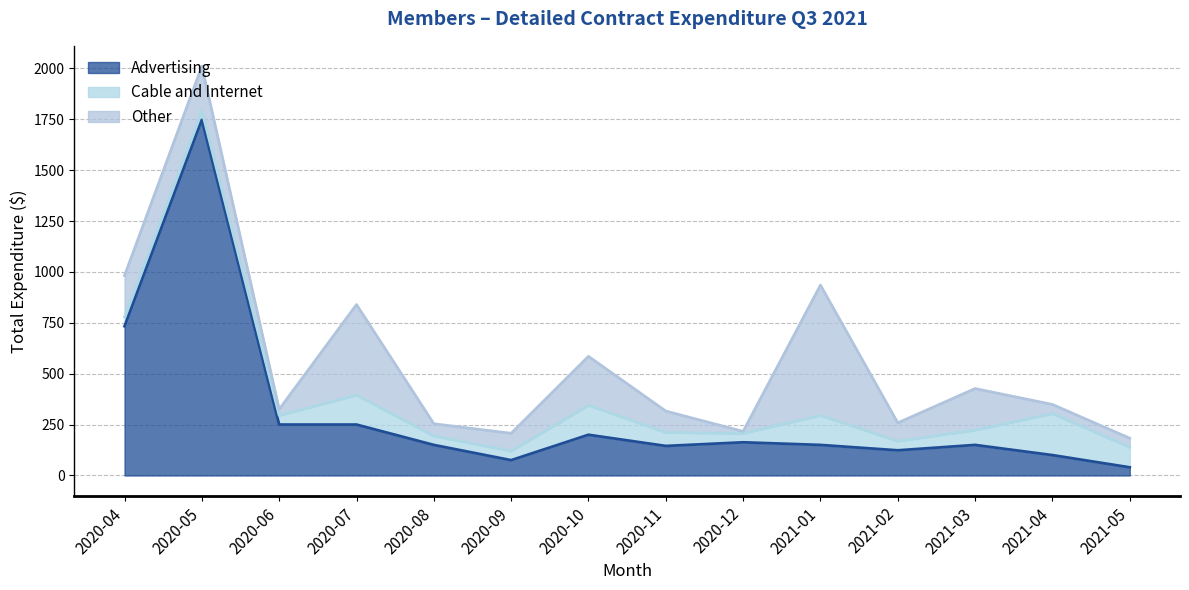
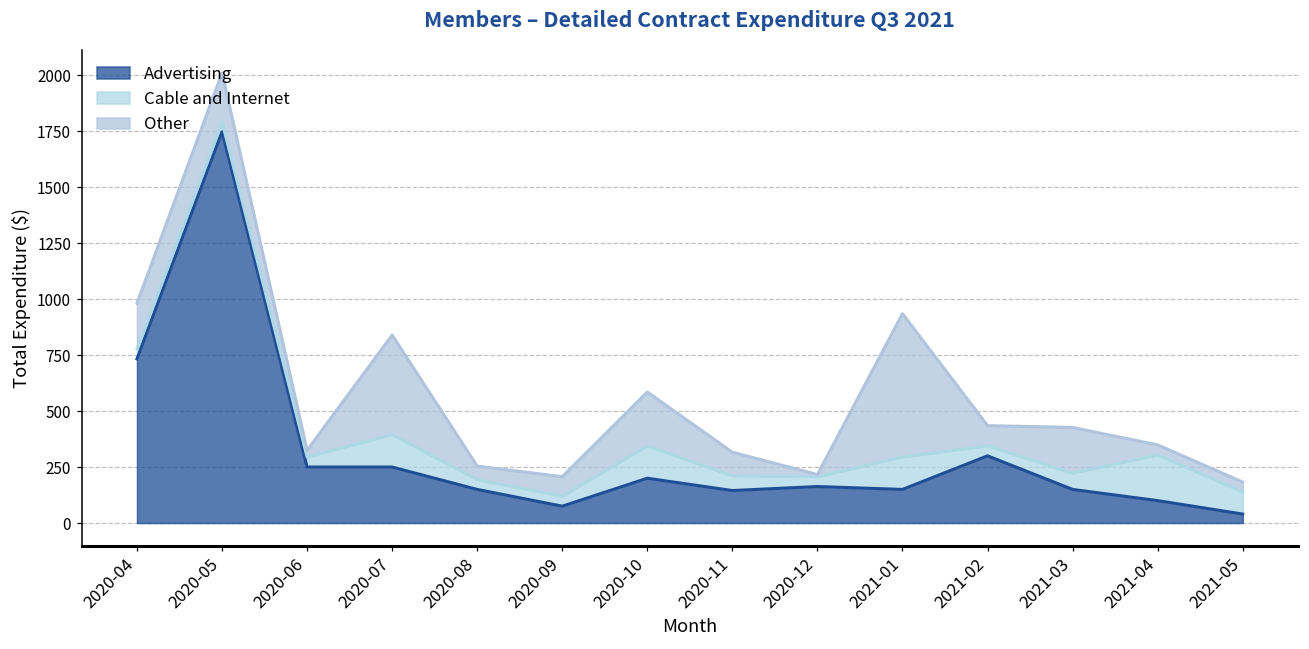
  {
    "Advertising": {
      "2020-04": 730,
      "2020-05": 1750,
      "2020-06": 250,
      "2020-07": 250,
      "2020-08": 150,
      "2020-09": 80,
      "2020-10": 200,
      "2020-11": 150,
      "2020-12": 160,
      "2021-01": 150,
-     "2021-02": 120,
+     "2021-02": 300,
      "2021-03": 150,
      "2021-04": 100,
      "2021-05": 40
    }
  }
